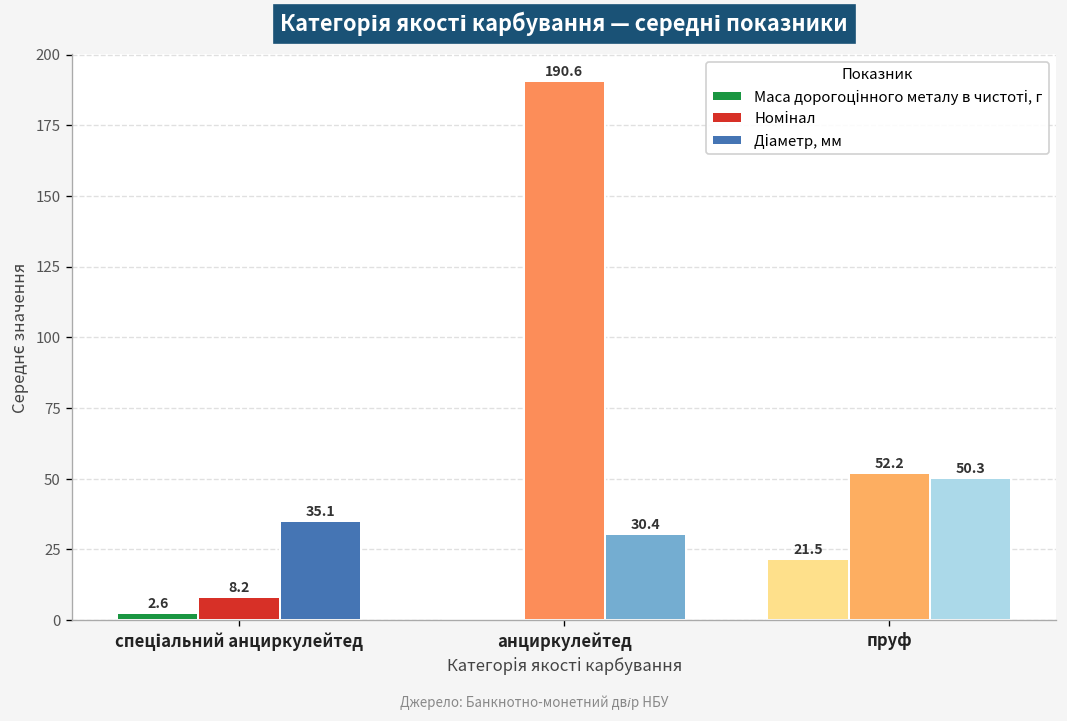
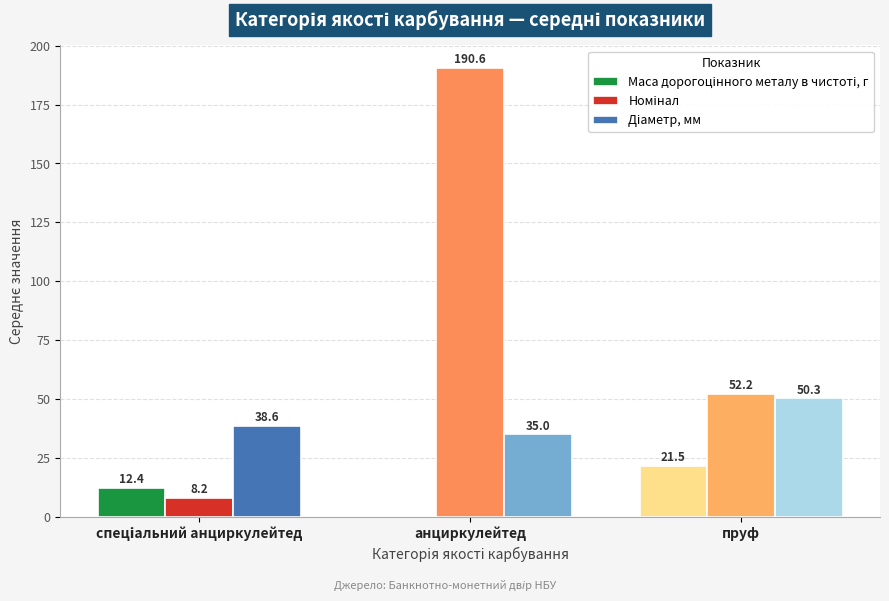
  {
    "Маса дорогоцінного металу в чистоті, г": {
-     "спеціальний анциркулейтед": 2.6,
+     "спеціальний анциркулейтед": 12.4,
      "пруф": 21.5
    },
    "Номінал": {
      "спеціальний анциркулейтед": 8.2,
      "анциркулейтед": 190.6,
      "пруф": 52.2
    },
    "Діаметр, мм": {
-     "спеціальний анциркулейтед": 35.1,
-     "анциркулейтед": 30.4,
+     "спеціальний анциркулейтед": 38.6,
+     "анциркулейтед": 35.0,
      "пруф": 50.3
    }
  }
